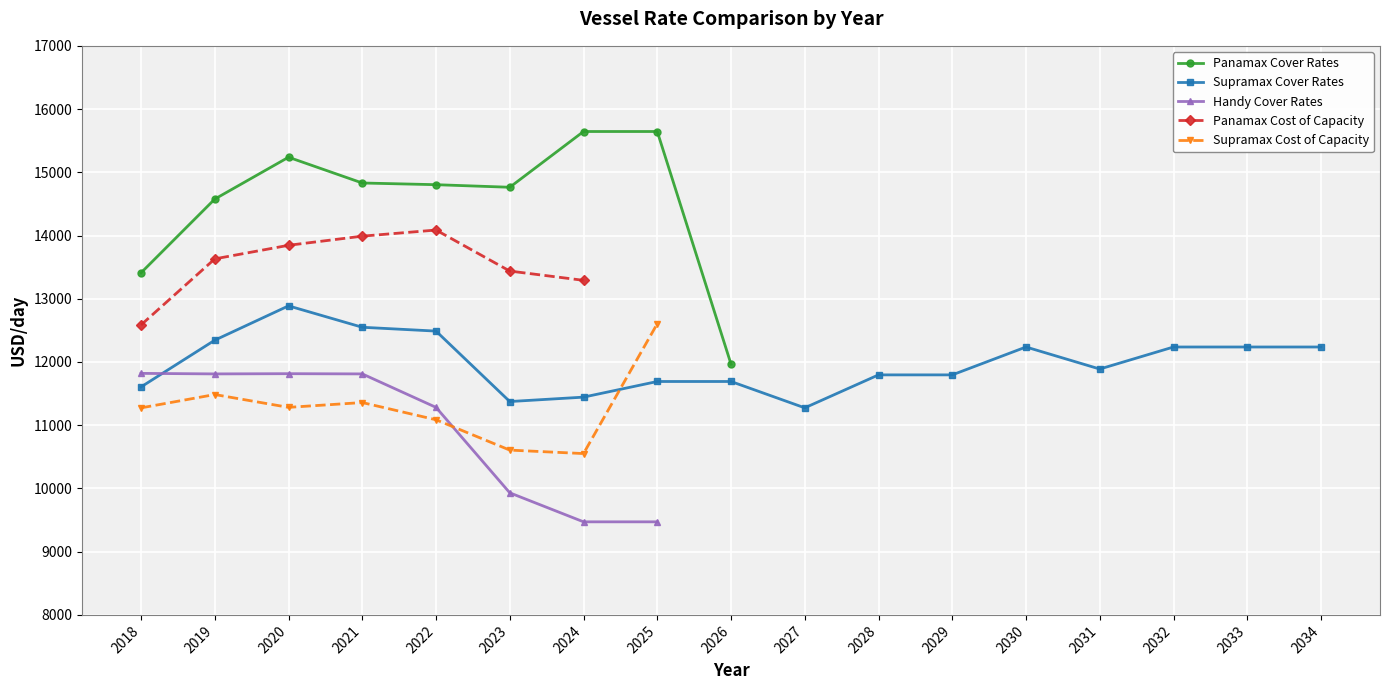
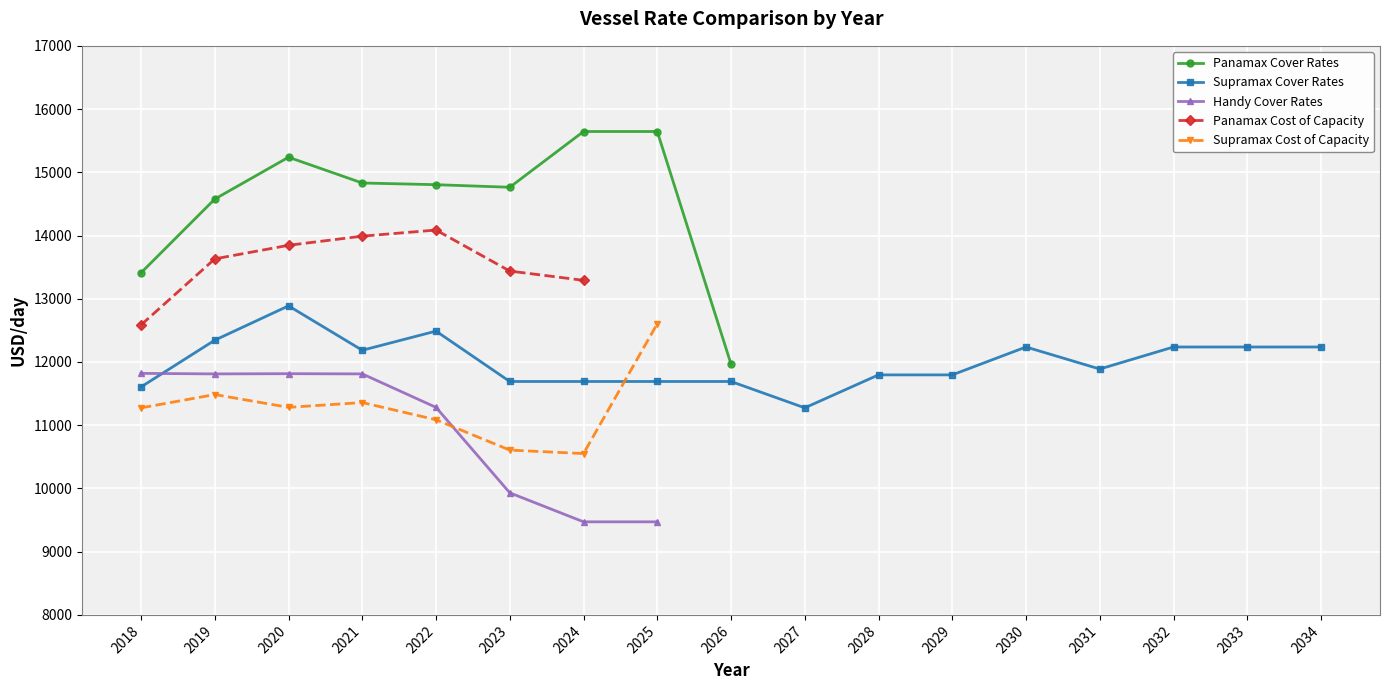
  {
    "Panamax Cover Rates": {
      "2018": 13400,
      "2019": 14600,
      "2020": 15200,
      "2021": 14800,
      "2022": 14800,
      "2023": 14800,
      "2024": 15600,
      "2025": 15600,
      "2026": 12000
    },
    "Supramax Cover Rates": {
      "2018": 11600,
      "2019": 12300,
      "2020": 12900,
-     "2021": 12500,
+     "2021": 12200,
      "2022": 12500,
-     "2023": 11400,
-     "2024": 11400,
+     "2023": 11700,
+     "2024": 11700,
      "2025": 11700,
      "2026": 11700,
      "2027": 11300,
      "2028": 11800,
      "2029": 11800,
      "2030": 12200,
      "2031": 11900,
      "2032": 12200,
      "2033": 12200,
      "2034": 12200
    },
    "Handy Cover Rates": {
      "2018": 11800,
      "2019": 11800,
      "2020": 11800,
      "2021": 11800,
      "2022": 11300,
      "2023": 9900,
      "2024": 9500,
      "2025": 9500
    },
    "Panamax Cost of Capacity": {
      "2018": 12600,
      "2019": 13600,
      "2020": 13800,
      "2021": 14000,
      "2022": 14100,
      "2023": 13400,
      "2024": 13300
    },
    "Supramax Cost of Capacity": {
      "2018": 11300,
      "2019": 11500,
      "2020": 11300,
      "2021": 11400,
      "2022": 11100,
      "2023": 10600,
      "2024": 10600,
      "2025": 12600
    }
  }
